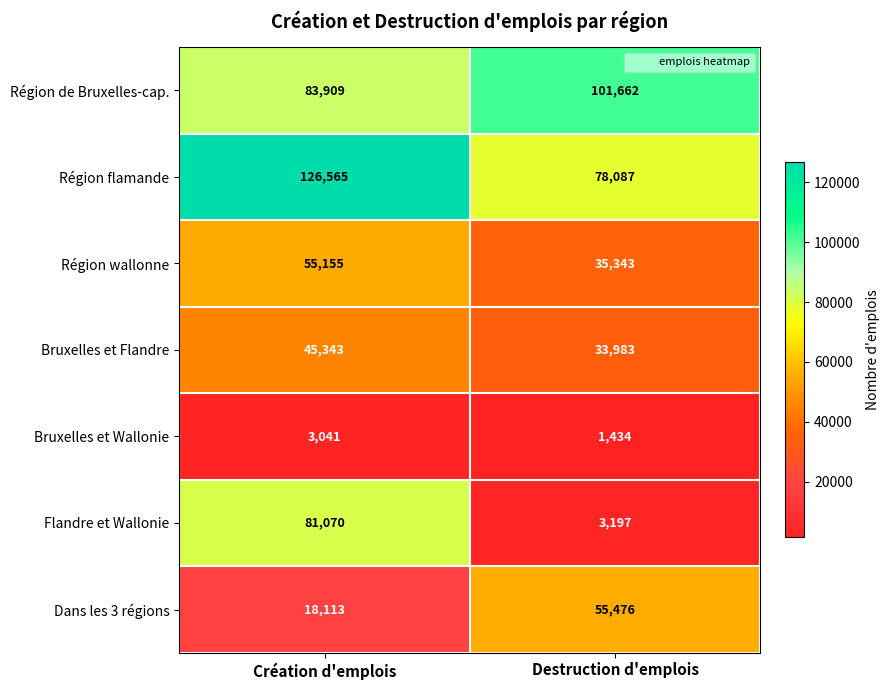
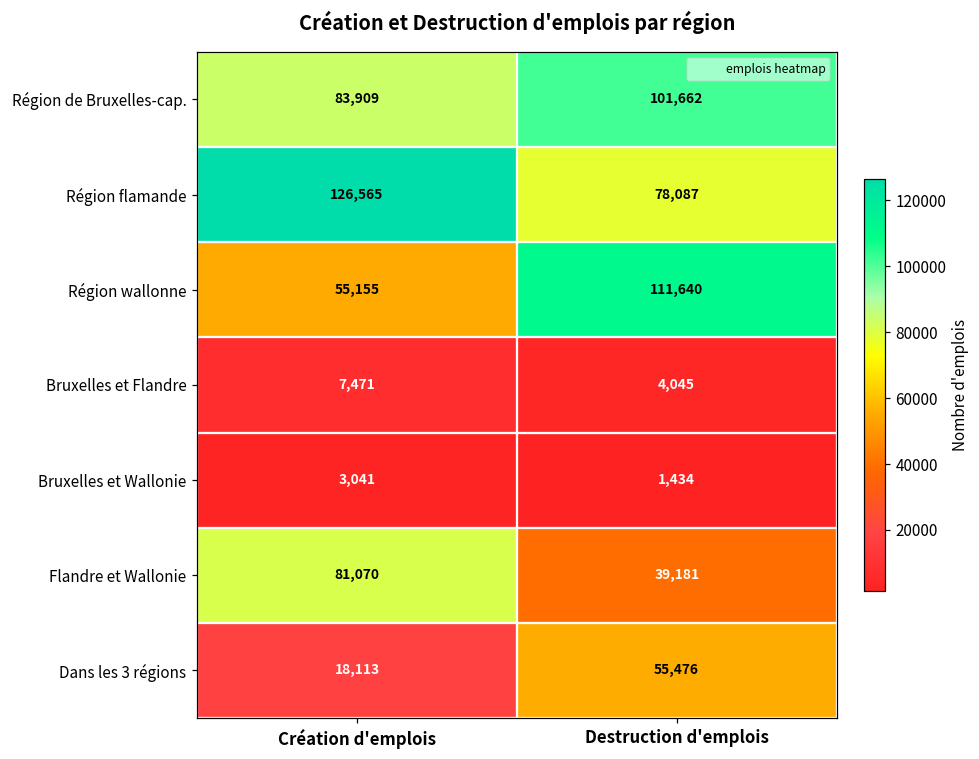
  {
    "Région de Bruxelles-cap.": {
      "Création d'emplois": "83,909",
      "Destruction d'emplois": "101,662"
    },
    "Région flamande": {
      "Création d'emplois": "126,565",
      "Destruction d'emplois": "78,087"
    },
    "Région wallonne": {
      "Création d'emplois": "55,155",
-     "Destruction d'emplois": "35,343"
+     "Destruction d'emplois": "111,640"
    },
    "Bruxelles et Flandre": {
-     "Création d'emplois": "45,343",
-     "Destruction d'emplois": "33,983"
+     "Création d'emplois": "7,471",
+     "Destruction d'emplois": "4,045"
    },
    "Bruxelles et Wallonie": {
      "Création d'emplois": "3,041",
      "Destruction d'emplois": "1,434"
    },
    "Flandre et Wallonie": {
      "Création d'emplois": "81,070",
-     "Destruction d'emplois": "3,197"
+     "Destruction d'emplois": "39,181"
    },
    "Dans les 3 régions": {
      "Création d'emplois": "18,113",
      "Destruction d'emplois": "55,476"
    }
  }
